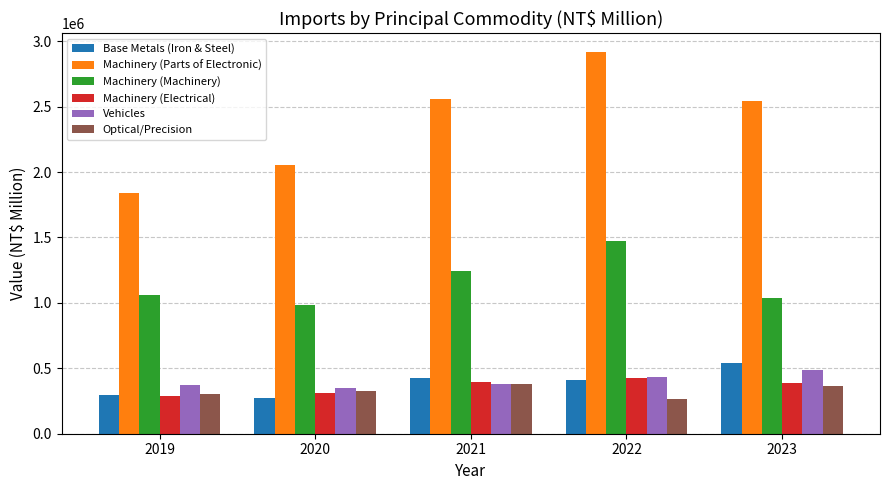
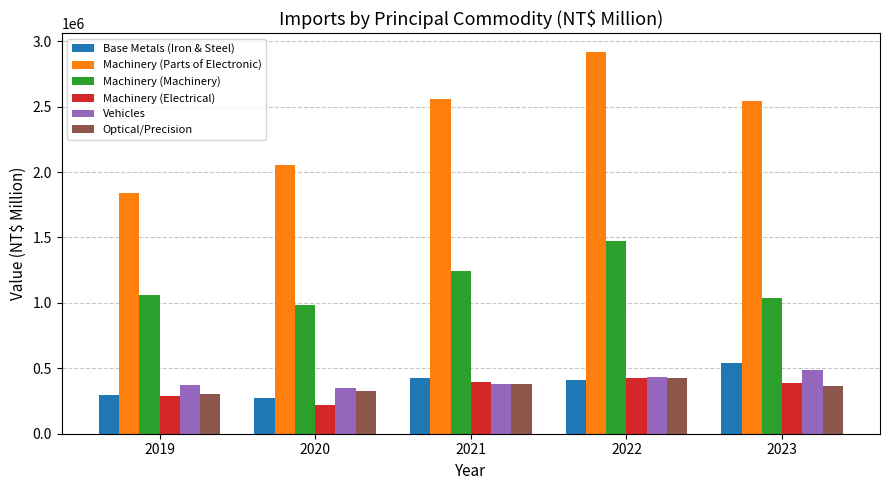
  {
    "Base Metals (Iron & Steel)": {
      "2019": 300000,
      "2020": 280000,
      "2021": 430000,
      "2022": 410000,
      "2023": 540000
    },
    "Machinery (Parts of Electronic)": {
      "2019": 1840000,
      "2020": 2060000,
      "2021": 2560000,
      "2022": 2910000,
      "2023": 2540000
    },
    "Machinery (Machinery)": {
      "2019": 1060000,
      "2020": 980000,
      "2021": 1240000,
      "2022": 1470000,
      "2023": 1030000
    },
    "Machinery (Electrical)": {
      "2019": 280000,
-     "2020": 310000,
+     "2020": 220000,
      "2021": 390000,
      "2022": 430000,
      "2023": 390000
    },
    "Vehicles": {
      "2019": 370000,
      "2020": 350000,
      "2021": 380000,
      "2022": 440000,
      "2023": 490000
    },
    "Optical/Precision": {
      "2019": 300000,
      "2020": 330000,
      "2021": 380000,
-     "2022": 270000,
+     "2022": 420000,
      "2023": 360000
    }
  }
